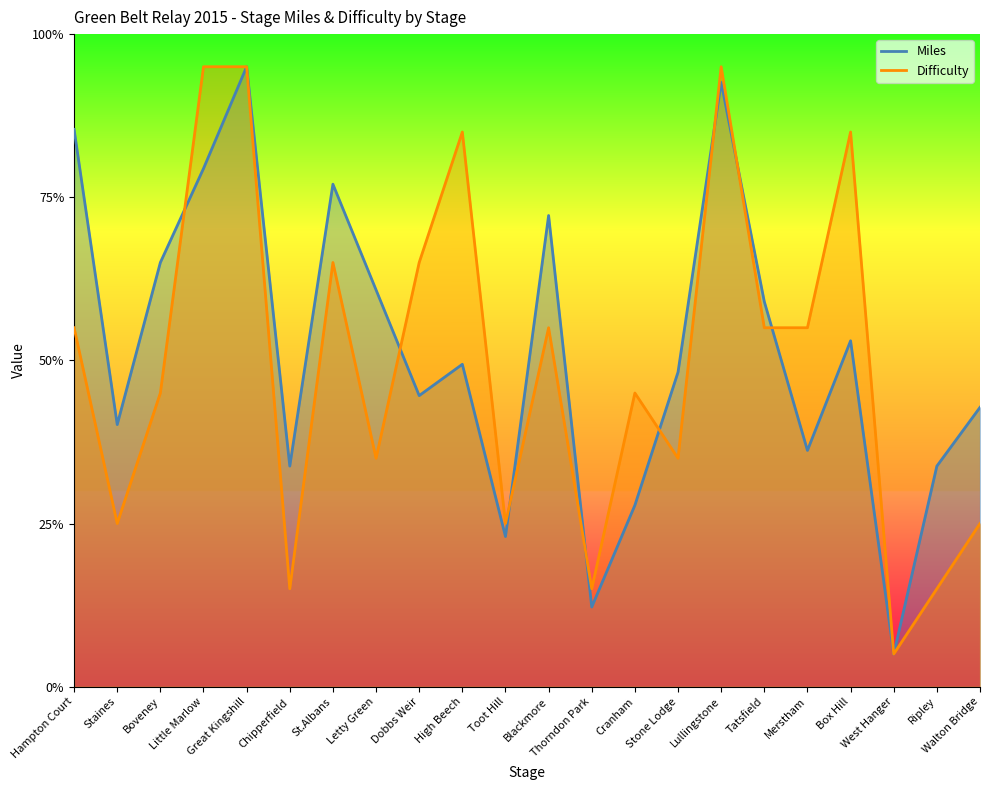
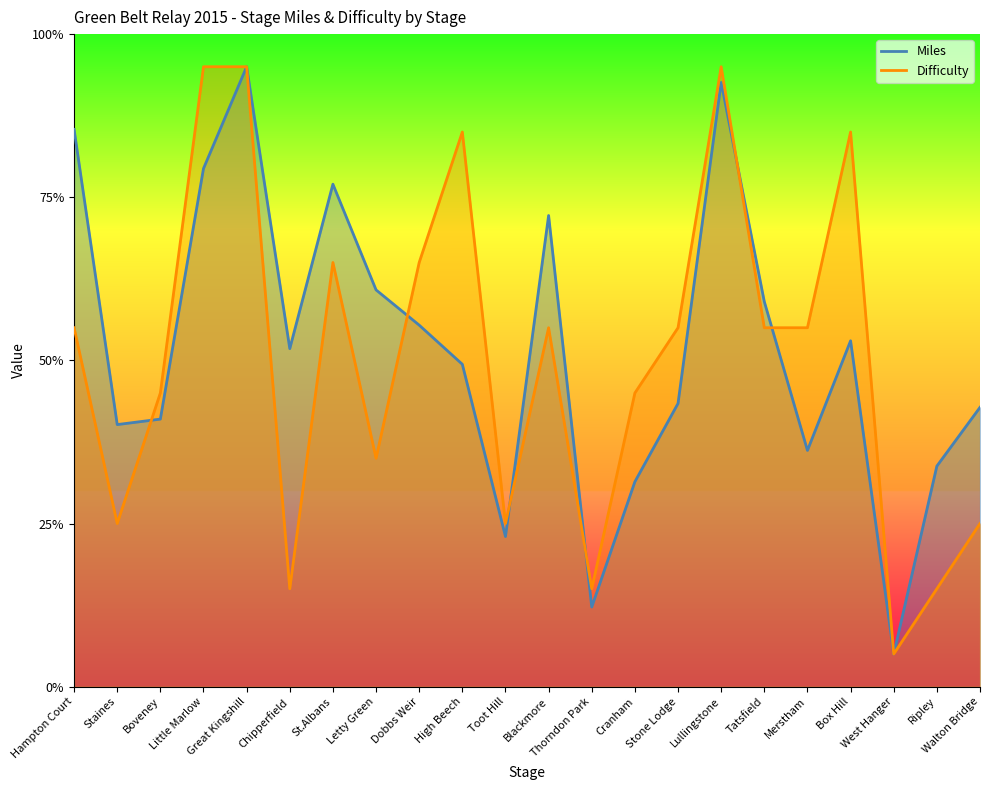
  {
    "Miles": {
      "Hampton Court": "85%",
      "Staines": "40%",
-     "Boveney": "65%",
+     "Boveney": "41%",
      "Little Marlow": "79%",
-     "Chipperfield": "34%",
+     "Chipperfield": "52%",
      "St.Albans": "77%",
      "Letty Green": "61%",
-     "Dobbs Weir": "45%",
+     "Dobbs Weir": "55%",
      "High Beech": "49%",
      "Toot Hill": "23%",
      "Blackmore": "72%",
      "Thorndon Park": "12%",
-     "Cranham": "28%",
-     "Stone Lodge": "48%",
+     "Cranham": "31%",
+     "Stone Lodge": "43%",
      "Lullingstone": "93%",
      "Tatsfield": "59%",
      "Merstham": "36%",
      "Box Hill": "53%",
      "Ripley": "34%",
      "Walton Bridge": "43%"
    },
    "Difficulty": {
      "Hampton Court": "55%",
      "Staines": "25%",
      "Boveney": "45%",
      "Little Marlow": "95%",
      "Chipperfield": "15%",
      "St.Albans": "65%",
      "Letty Green": "35%",
      "Dobbs Weir": "65%",
      "High Beech": "85%",
      "Toot Hill": "25%",
      "Blackmore": "55%",
      "Thorndon Park": "15%",
      "Cranham": "45%",
-     "Stone Lodge": "35%",
+     "Stone Lodge": "55%",
      "Lullingstone": "95%",
      "Tatsfield": "55%",
      "Merstham": "55%",
      "Box Hill": "85%",
      "Ripley": "15%",
      "Walton Bridge": "25%"
    }
  }
